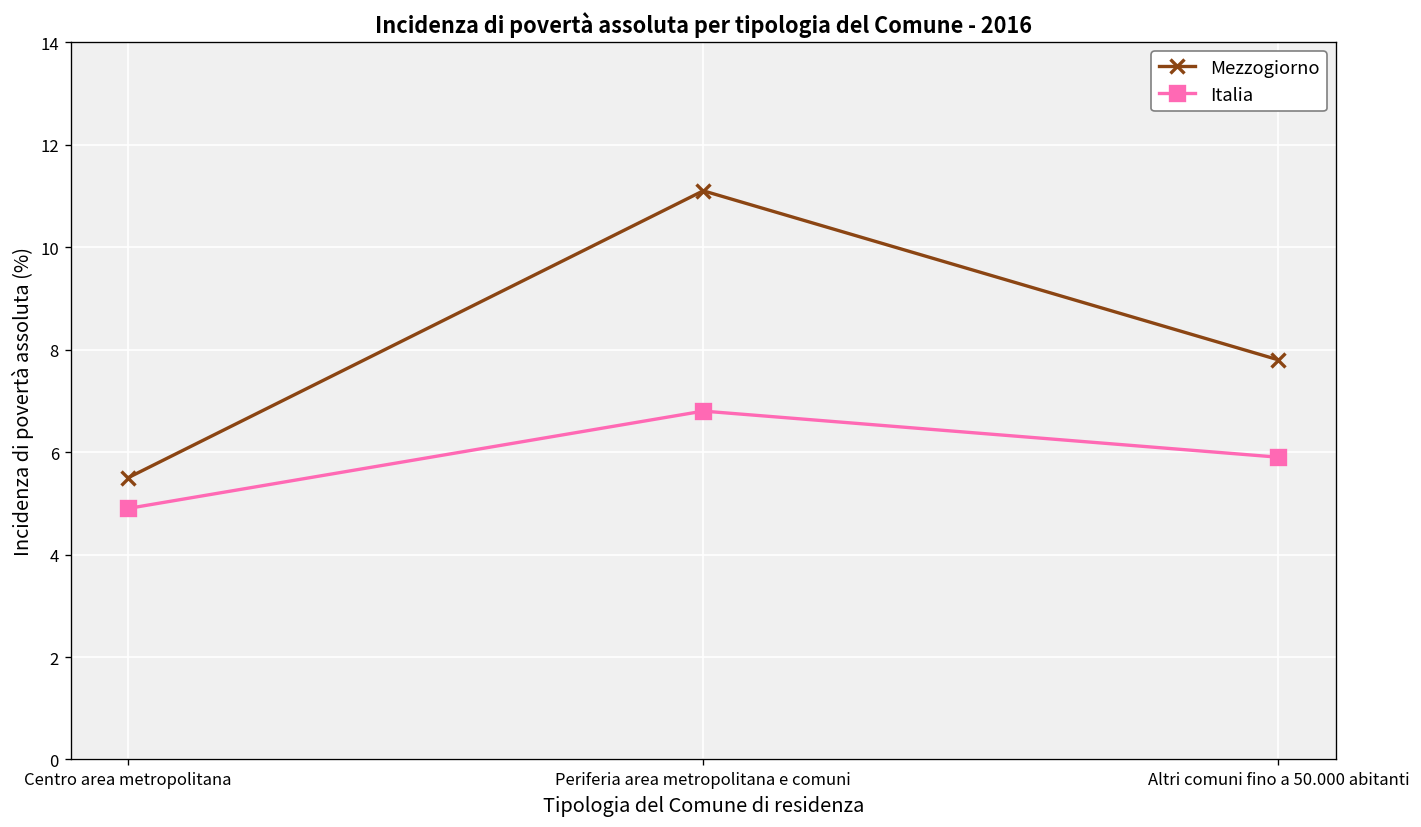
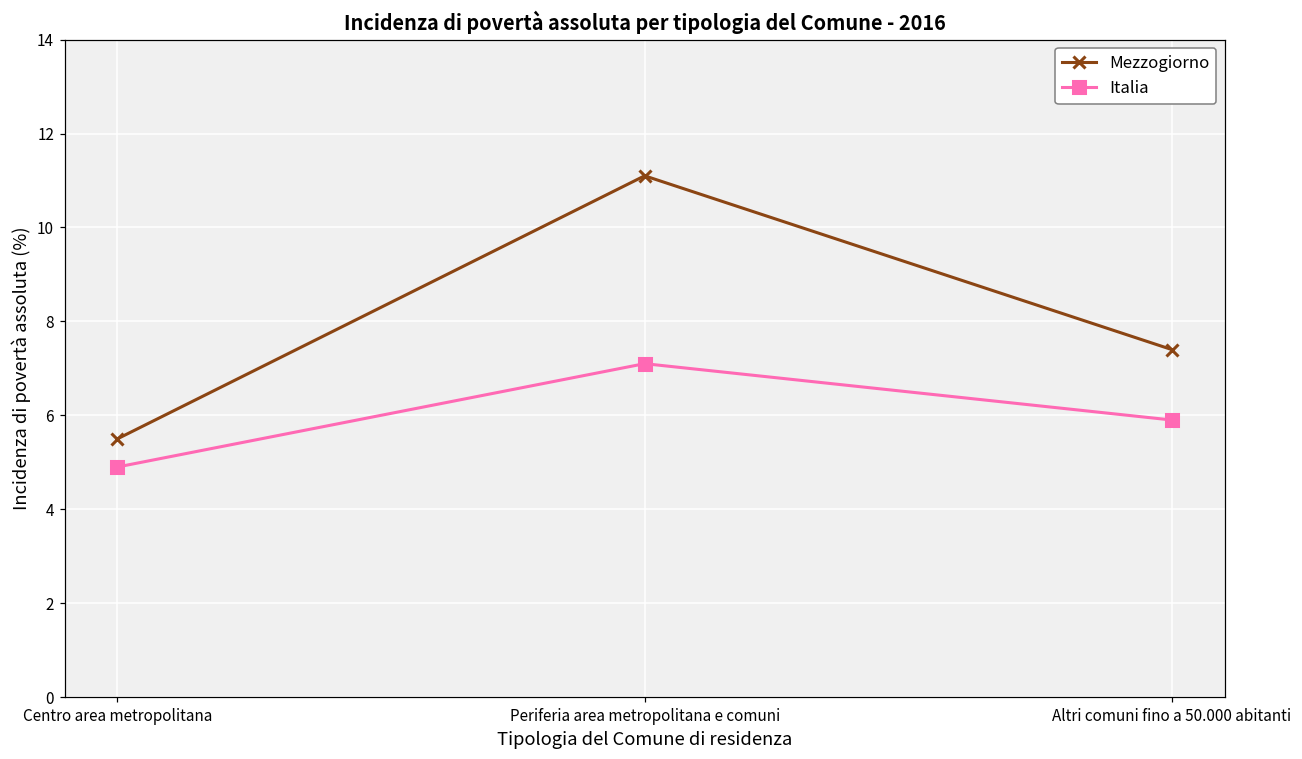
  {
    "Mezzogiorno": {
      "Centro area metropolitana": 5.5,
      "Periferia area metropolitana e comuni": 11.1,
-     "Altri comuni fino a 50.000 abitanti": 7.8
+     "Altri comuni fino a 50.000 abitanti": 7.4
    },
    "Italia": {
      "Centro area metropolitana": 4.9,
-     "Periferia area metropolitana e comuni": 6.8,
+     "Periferia area metropolitana e comuni": 7.1,
      "Altri comuni fino a 50.000 abitanti": 5.9
    }
  }
